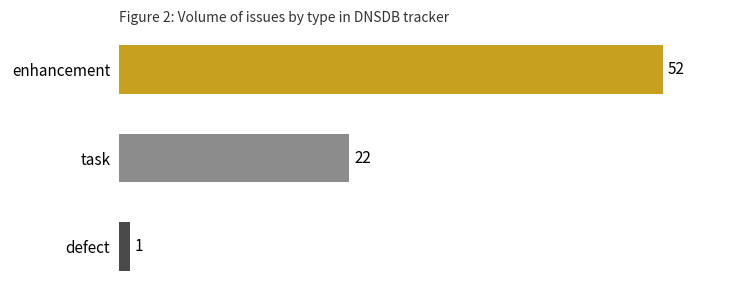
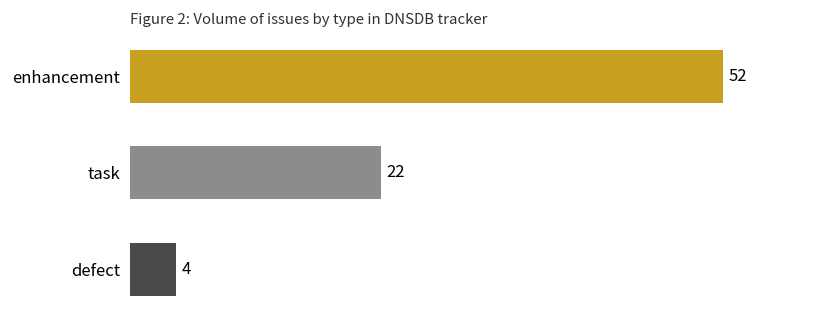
  {
    "enhancement": 52,
    "task": 22,
-   "defect": 1
+   "defect": 4
  }
